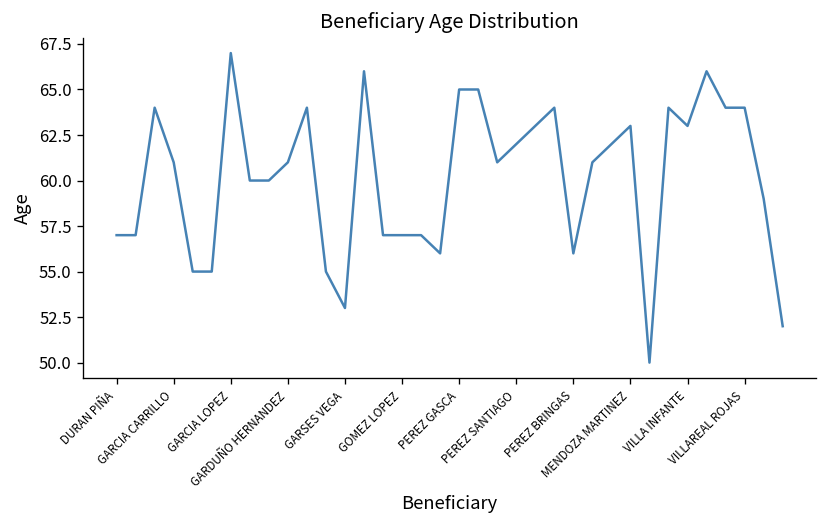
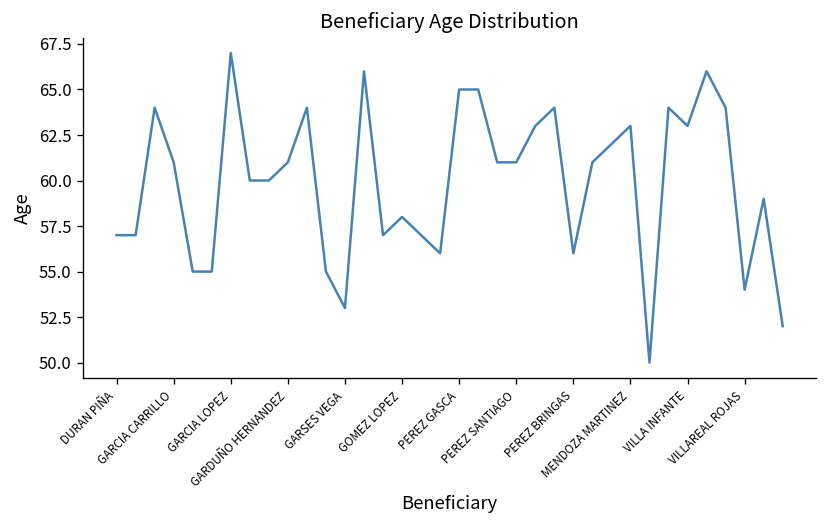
  {
    "DURAN PIÑA": 57,
    "GARCIA CARRILLO": 61,
    "GARCIA LOPEZ": 67,
    "GARDUÑO HERNANDEZ": 61,
    "GARSES VEGA": 53,
-   "GOMEZ LOPEZ": 57,
+   "GOMEZ LOPEZ": 58,
    "PEREZ GASCA": 65,
-   "PEREZ SANTIAGO": 62,
+   "PEREZ SANTIAGO": 61,
    "PEREZ BRINGAS": 56,
    "MENDOZA MARTINEZ": 63,
    "VILLA INFANTE": 63,
-   "VILLAREAL ROJAS": 64
+   "VILLAREAL ROJAS": 54
  }
